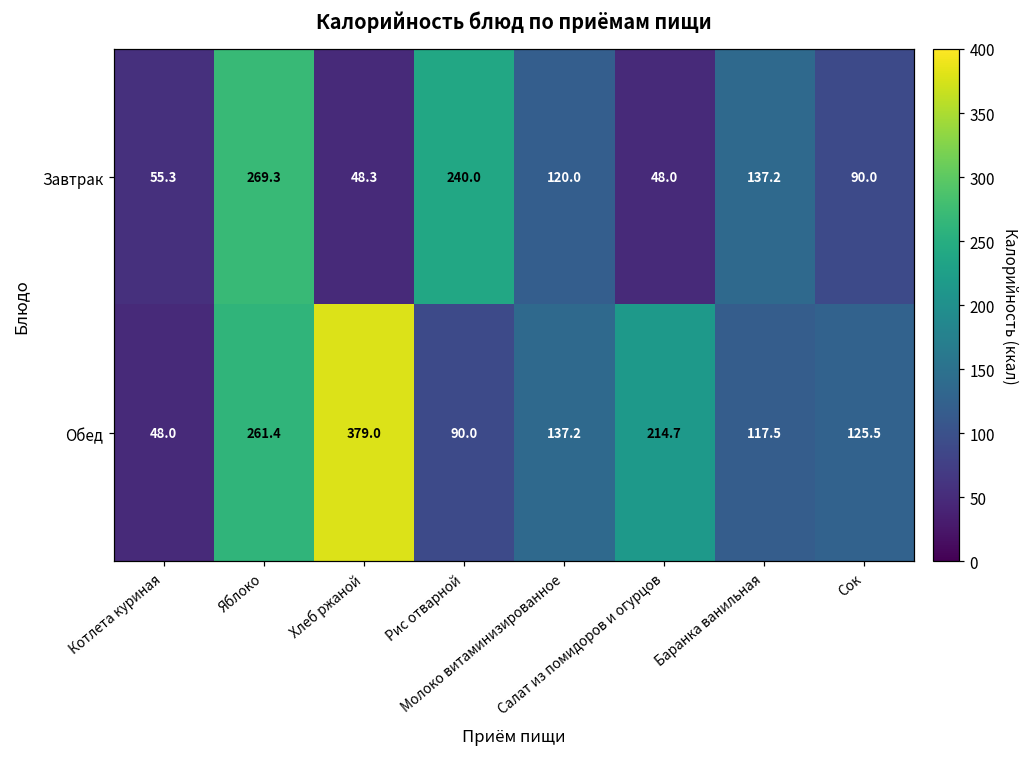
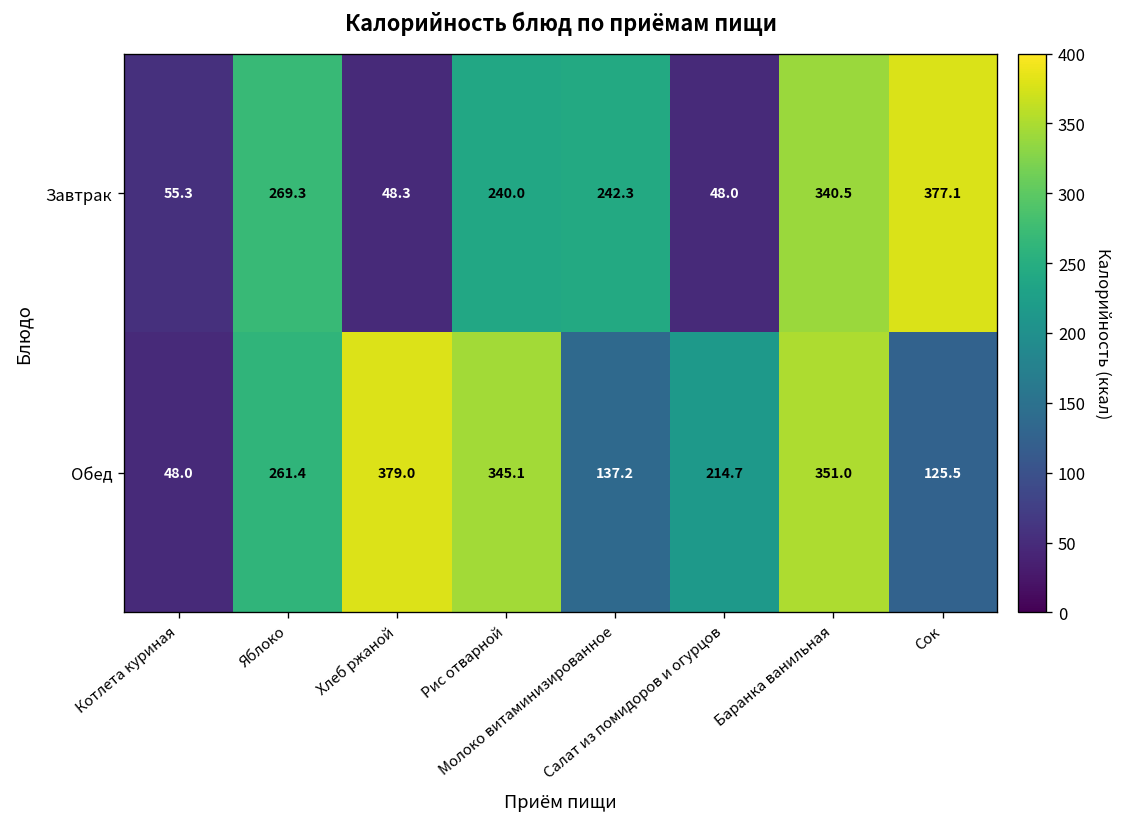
  {
    "Завтрак": {
      "Котлета куриная": 55.3,
      "Яблоко": 269.3,
      "Хлеб ржаной": 48.3,
      "Рис отварной": 240.0,
-     "Молоко витаминизированное": 120.0,
+     "Молоко витаминизированное": 242.3,
      "Салат из помидоров и огурцов": 48.0,
-     "Баранка ванильная": 137.2,
-     "Сок": 90.0
+     "Баранка ванильная": 340.5,
+     "Сок": 377.1
    },
    "Обед": {
      "Котлета куриная": 48.0,
      "Яблоко": 261.4,
      "Хлеб ржаной": 379.0,
-     "Рис отварной": 90.0,
+     "Рис отварной": 345.1,
      "Молоко витаминизированное": 137.2,
      "Салат из помидоров и огурцов": 214.7,
-     "Баранка ванильная": 117.5,
+     "Баранка ванильная": 351.0,
      "Сок": 125.5
    }
  }
